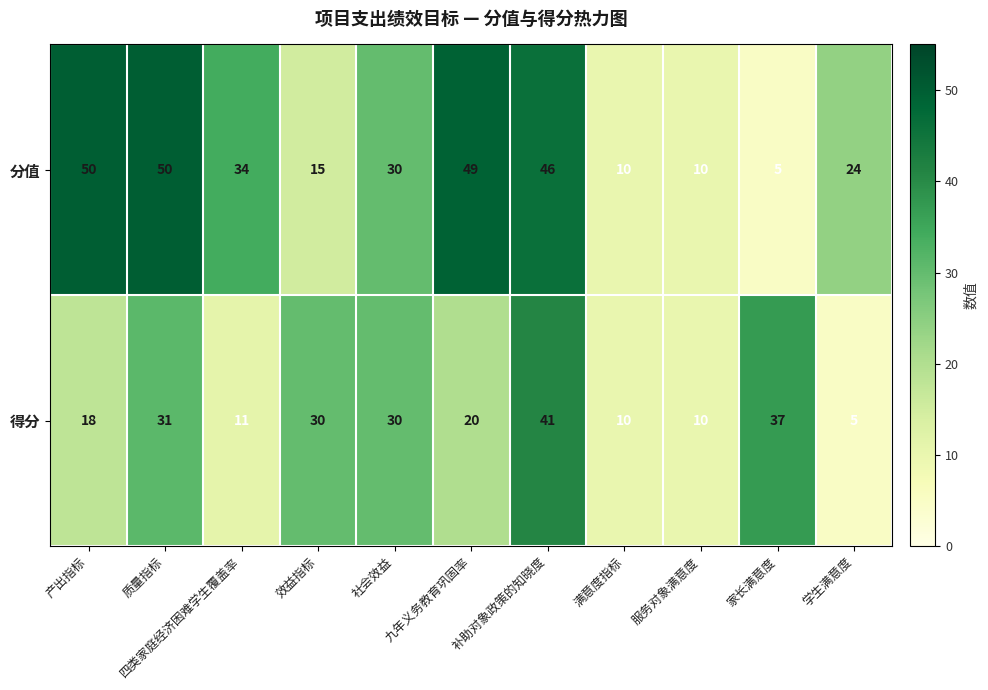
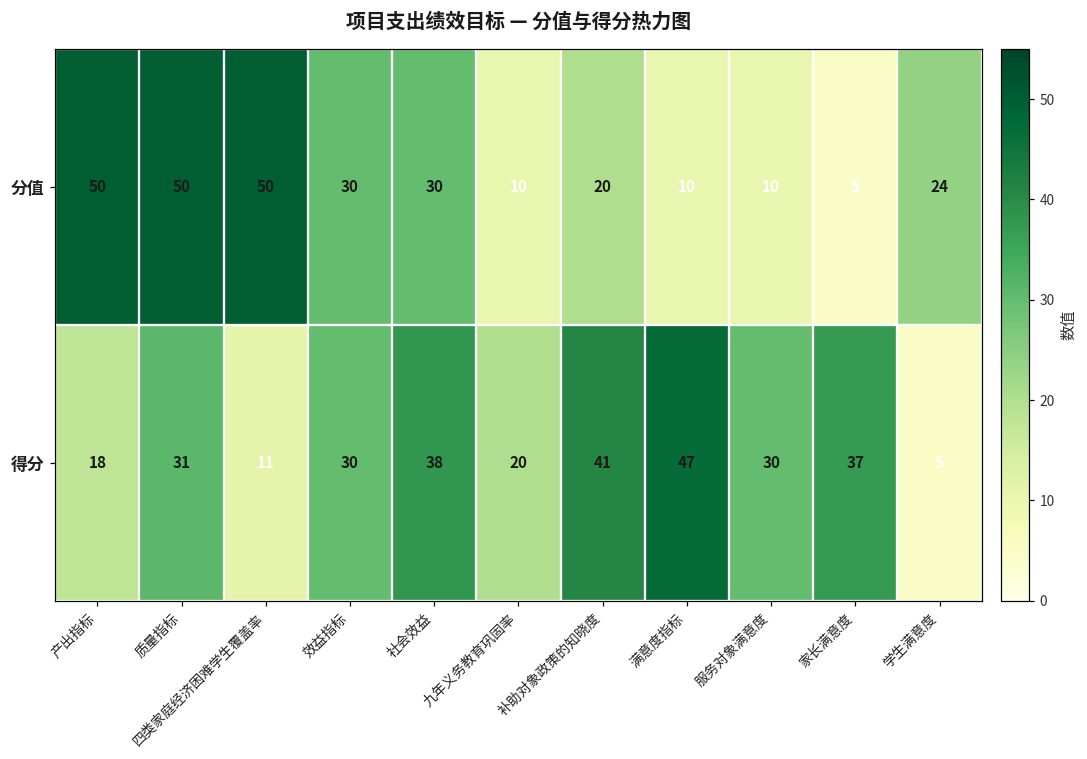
  {
    "分值": {
      "产出指标": 50,
      "质量指标": 50,
-     "四类家庭经济困难学生覆盖率": 34,
-     "效益指标": 15,
+     "四类家庭经济困难学生覆盖率": 50,
+     "效益指标": 30,
      "社会效益": 30,
-     "九年义务教育巩固率": 49,
-     "补助对象政策的知晓度": 46,
+     "九年义务教育巩固率": 10,
+     "补助对象政策的知晓度": 20,
      "满意度指标": 10,
      "服务对象满意度": 10,
      "家长满意度": 5,
      "学生满意度": 24
    },
    "得分": {
      "产出指标": 18,
      "质量指标": 31,
      "四类家庭经济困难学生覆盖率": 11,
      "效益指标": 30,
-     "社会效益": 30,
+     "社会效益": 38,
      "九年义务教育巩固率": 20,
      "补助对象政策的知晓度": 41,
-     "满意度指标": 10,
-     "服务对象满意度": 10,
+     "满意度指标": 47,
+     "服务对象满意度": 30,
      "家长满意度": 37,
      "学生满意度": 5
    }
  }
